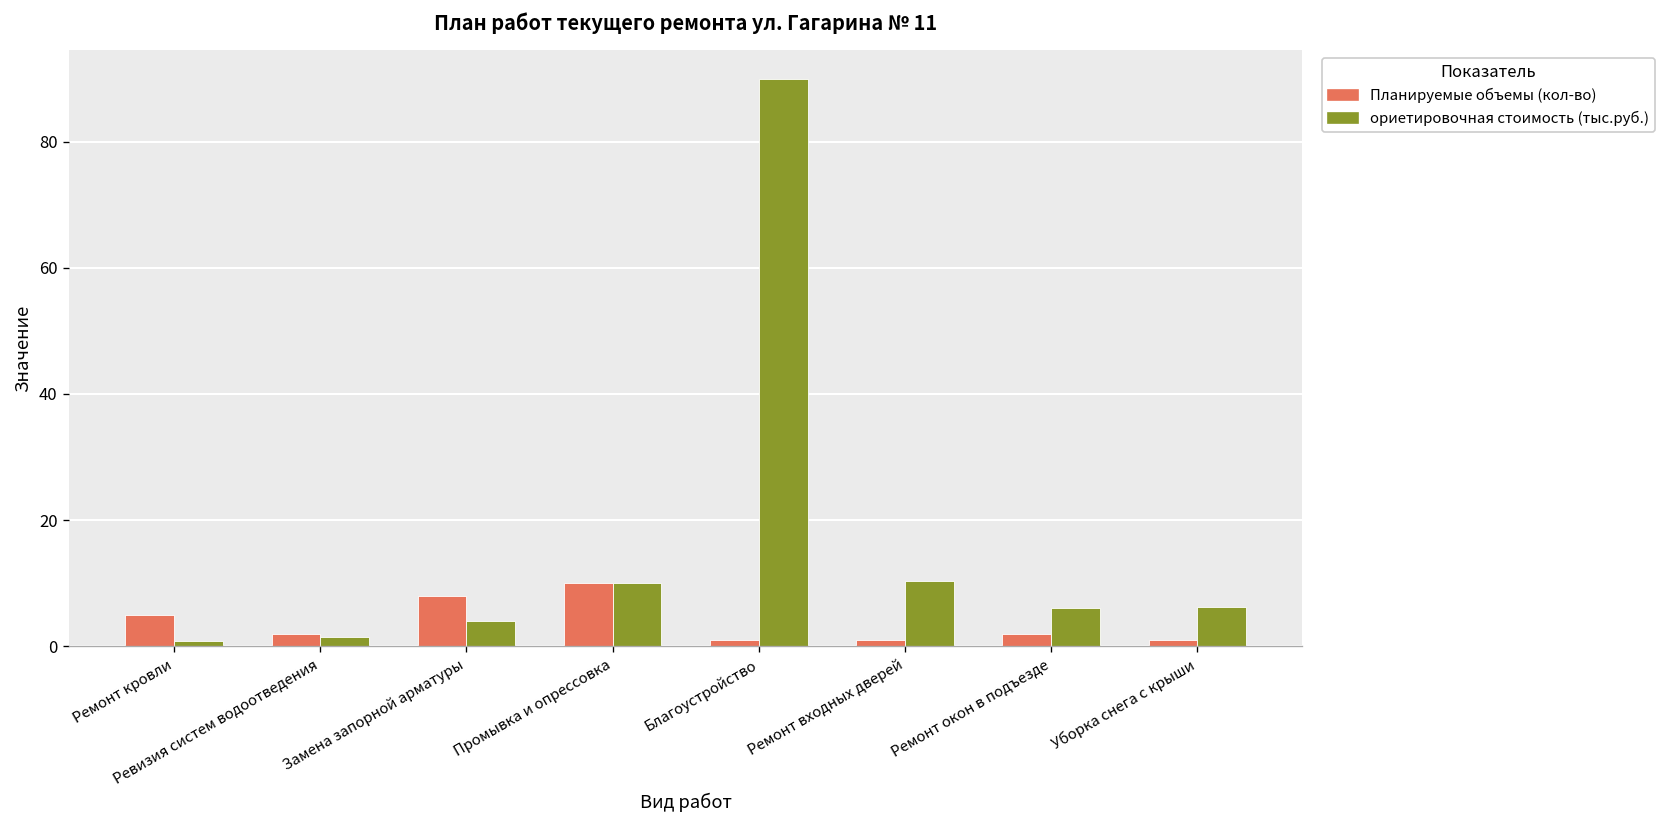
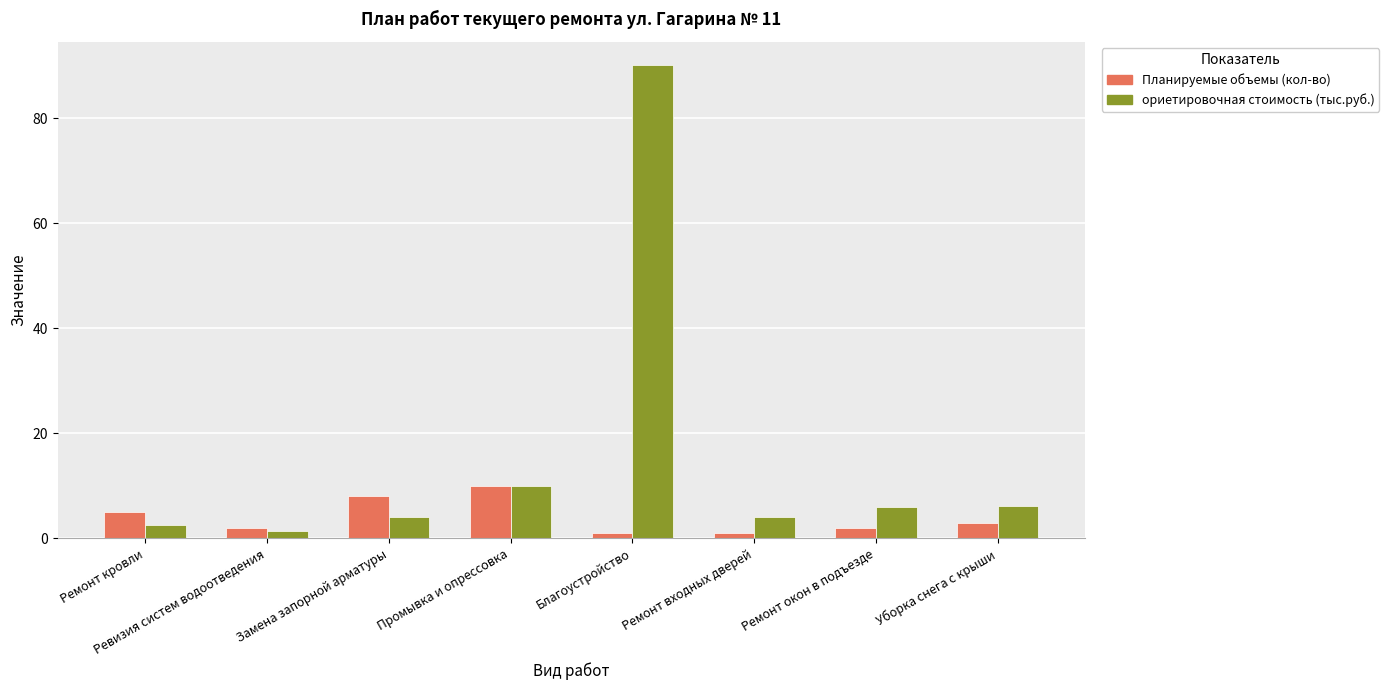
  {
    "Планируемые объемы (кол-во)": {
      "Ремонт кровли": 5,
      "Ревизия систем водоотведения": 2,
      "Замена запорной арматуры": 8,
      "Промывка и опрессовка": 10,
      "Благоустройство": 1,
      "Ремонт входных дверей": 1,
      "Ремонт окон в подъезде": 2,
-     "Уборка снега с крыши": 1
+     "Уборка снега с крыши": 3
    },
    "ориетировочная стоимость (тыс.руб.)": {
-     "Ремонт кровли": 1,
+     "Ремонт кровли": 3,
      "Ревизия систем водоотведения": 2,
      "Замена запорной арматуры": 4,
      "Промывка и опрессовка": 10,
      "Благоустройство": 90,
-     "Ремонт входных дверей": 10,
+     "Ремонт входных дверей": 4,
      "Ремонт окон в подъезде": 6,
      "Уборка снега с крыши": 6
    }
  }
